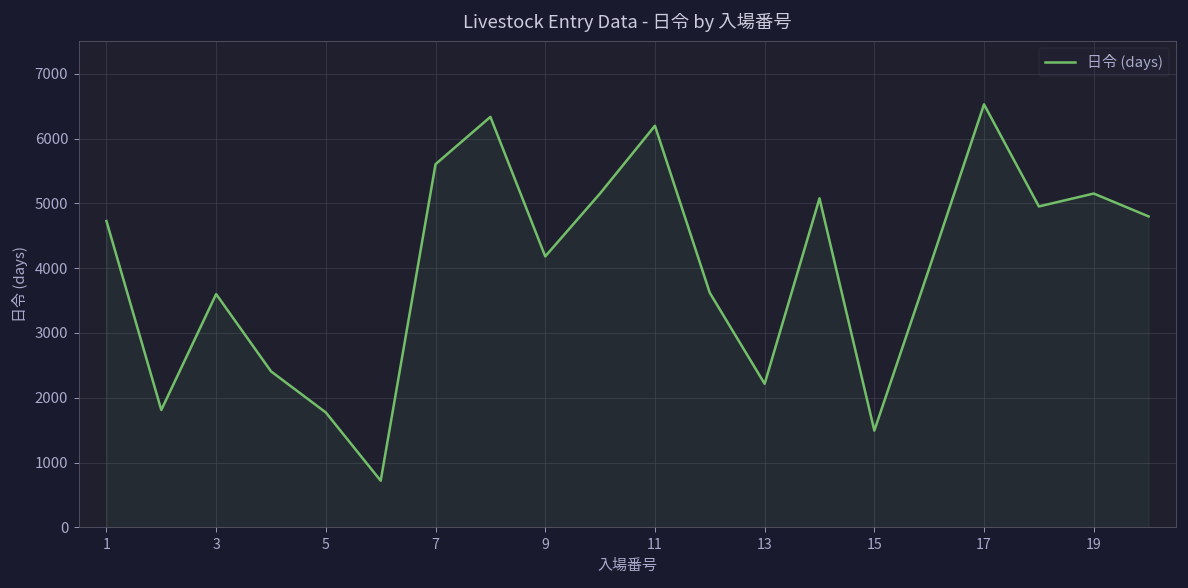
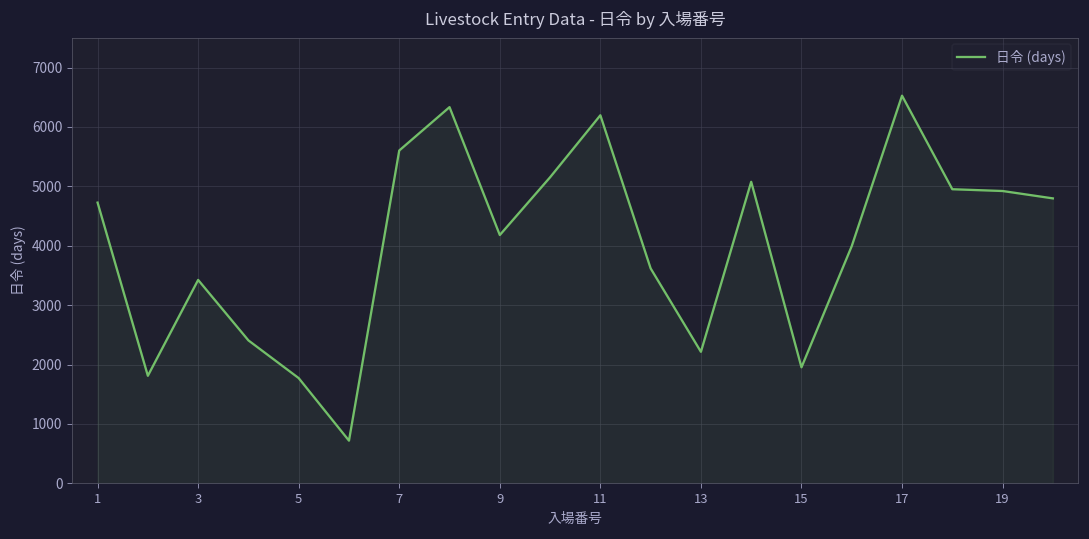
  {
    "1": 4700,
-   "3": 3600,
+   "3": 3400,
    "5": 1800,
    "7": 5600,
    "9": 4200,
    "11": 6200,
    "13": 2200,
-   "15": 1500,
+   "15": 2000,
    "17": 6500,
-   "19": 5200
+   "19": 4900
  }
